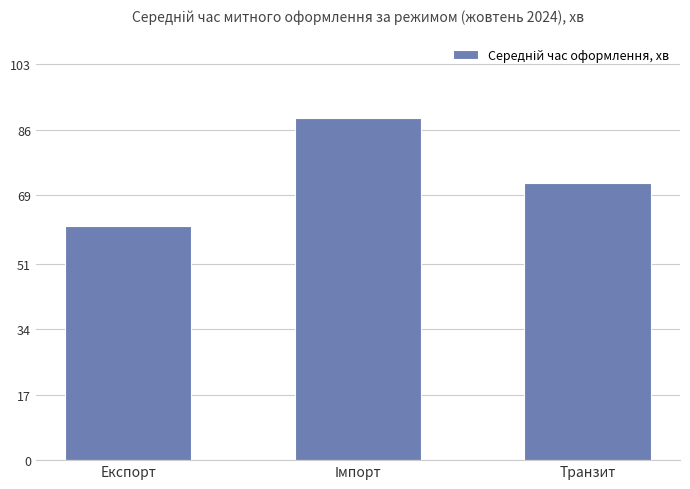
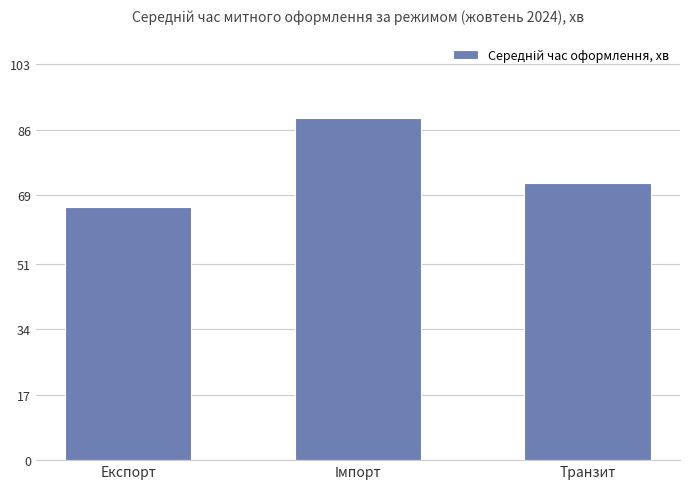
  {
-   "Експорт": 61,
+   "Експорт": 66,
    "Імпорт": 89,
    "Транзит": 72
  }
